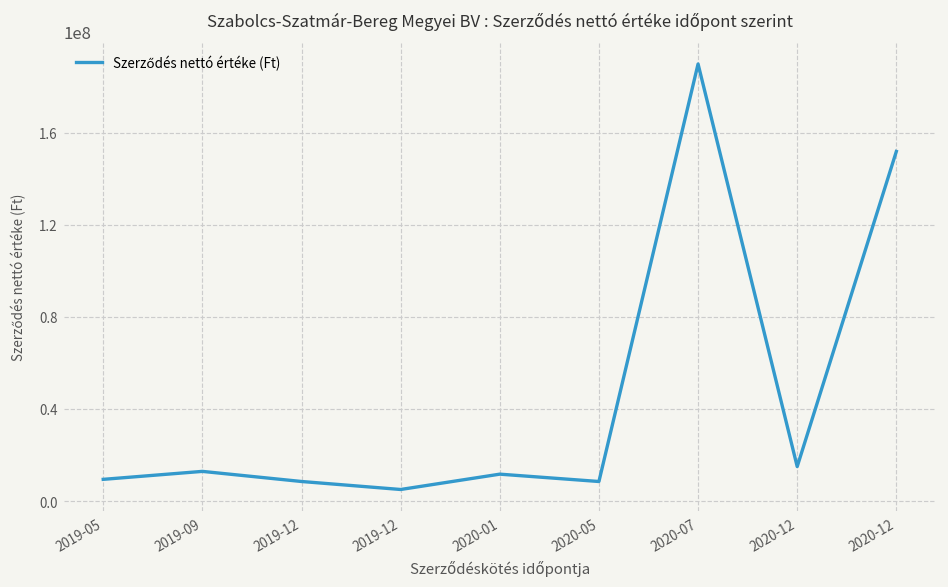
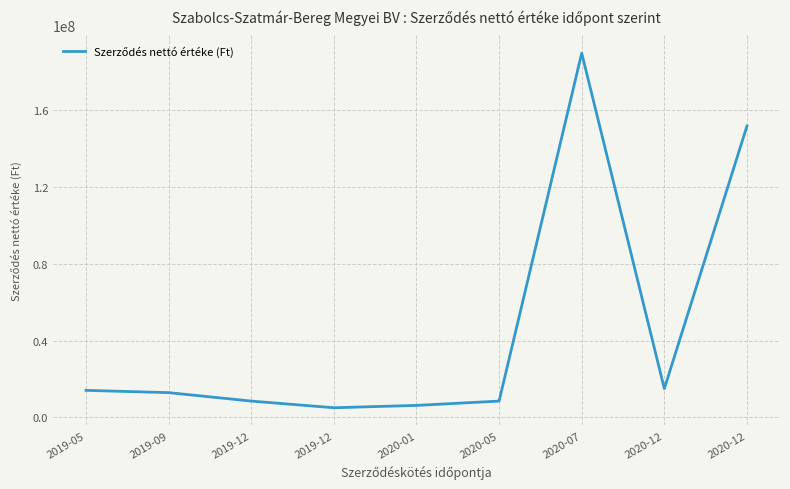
  {
-   "2019-05": 9000000,
+   "2019-05": 14000000,
    "2019-09": 13000000,
-   "2020-01": 12000000,
+   "2020-01": 6000000,
    "2020-05": 8000000,
    "2020-07": 190000000
  }
